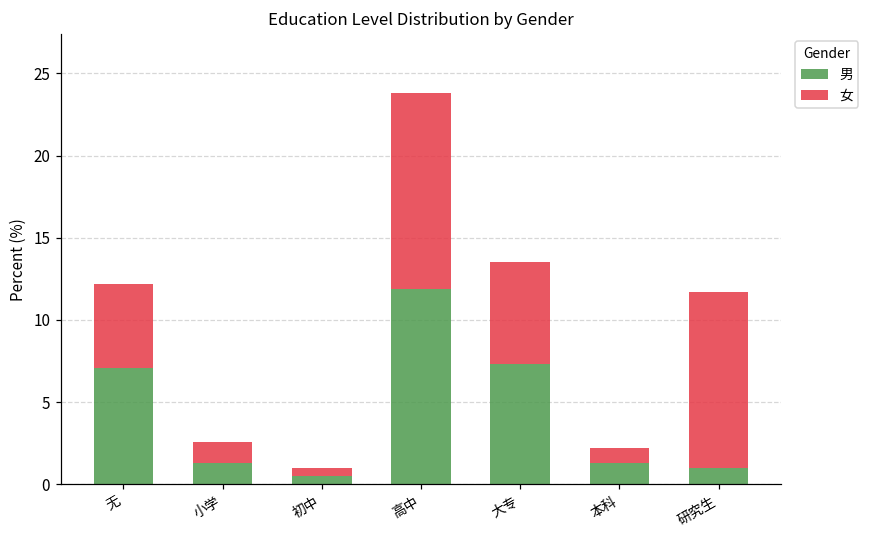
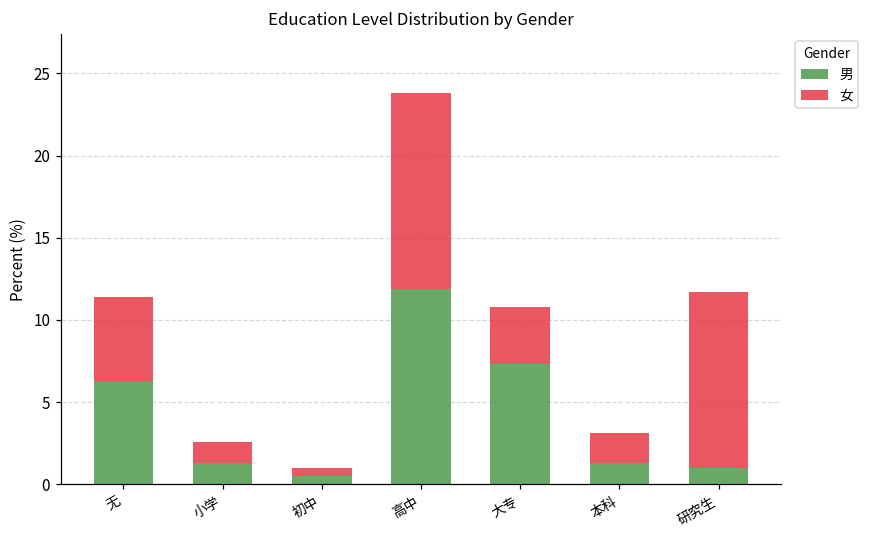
  {
    "男": {
-     "无": 7.1,
+     "无": 6.3,
      "小学": 1.3,
      "初中": 0.5,
      "高中": 11.9,
      "大专": 7.3,
      "本科": 1.3,
      "研究生": 1.0
    },
    "女": {
      "无": 5.1,
      "小学": 1.3,
      "初中": 0.5,
      "高中": 11.9,
-     "大专": 6.2,
-     "本科": 0.9,
+     "大专": 3.5,
+     "本科": 1.8,
      "研究生": 10.7
    }
  }
